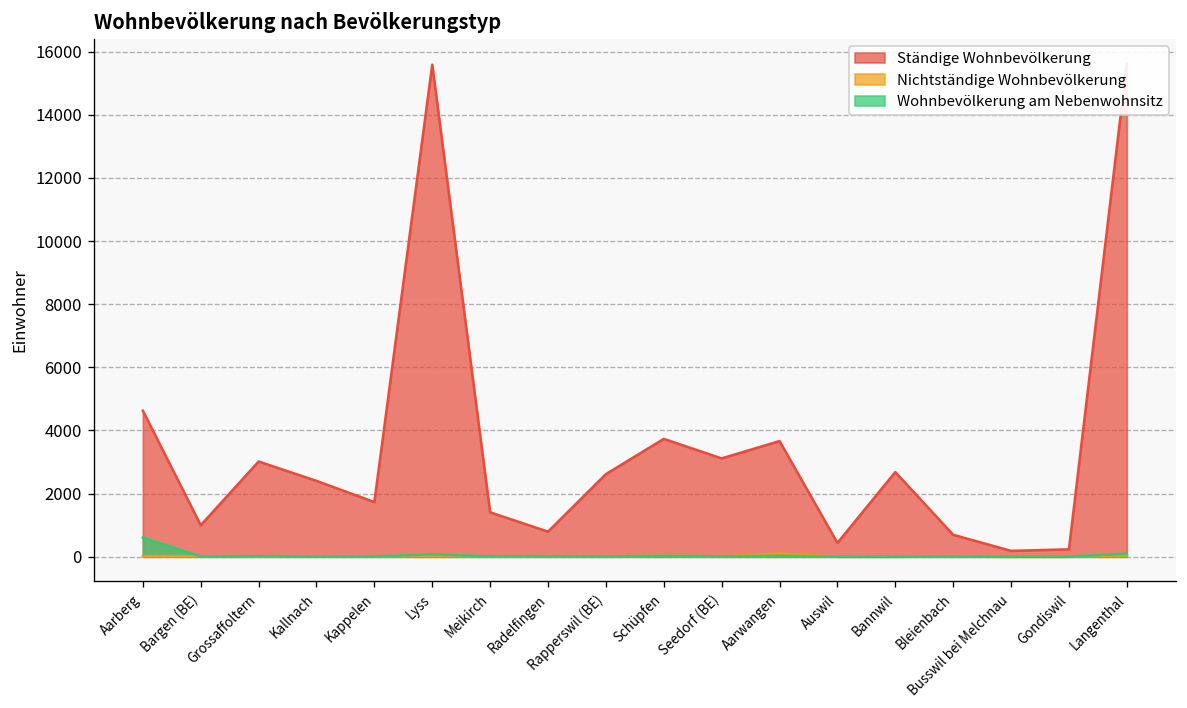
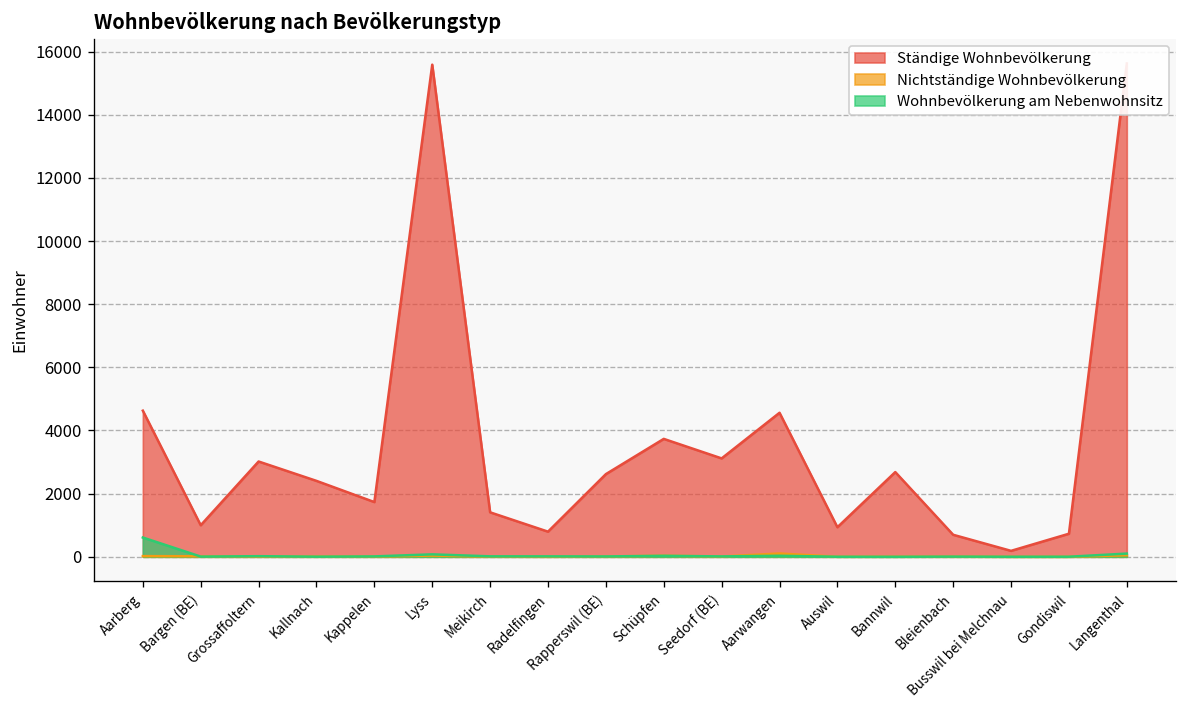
  {
    "Ständige Wohnbevölkerung": {
      "Aarberg": 4600,
      "Bargen (BE)": 1000,
      "Grossaffoltern": 3000,
      "Kallnach": 2400,
      "Kappelen": 1700,
      "Lyss": 15600,
      "Meikirch": 1400,
      "Radelfingen": 800,
      "Rapperswil (BE)": 2600,
      "Schüpfen": 3700,
      "Seedorf (BE)": 3100,
-     "Aarwangen": 3700,
-     "Auswil": 400,
+     "Aarwangen": 4600,
+     "Auswil": 900,
      "Bannwil": 2700,
      "Bleienbach": 700,
      "Busswil bei Melchnau": 200,
-     "Gondiswil": 200
+     "Gondiswil": 700
    },
    "Nichtständige Wohnbevölkerung": {
      "Aarberg": 0
    },
    "Wohnbevölkerung am Nebenwohnsitz": {
      "Aarberg": 600
    }
  }
